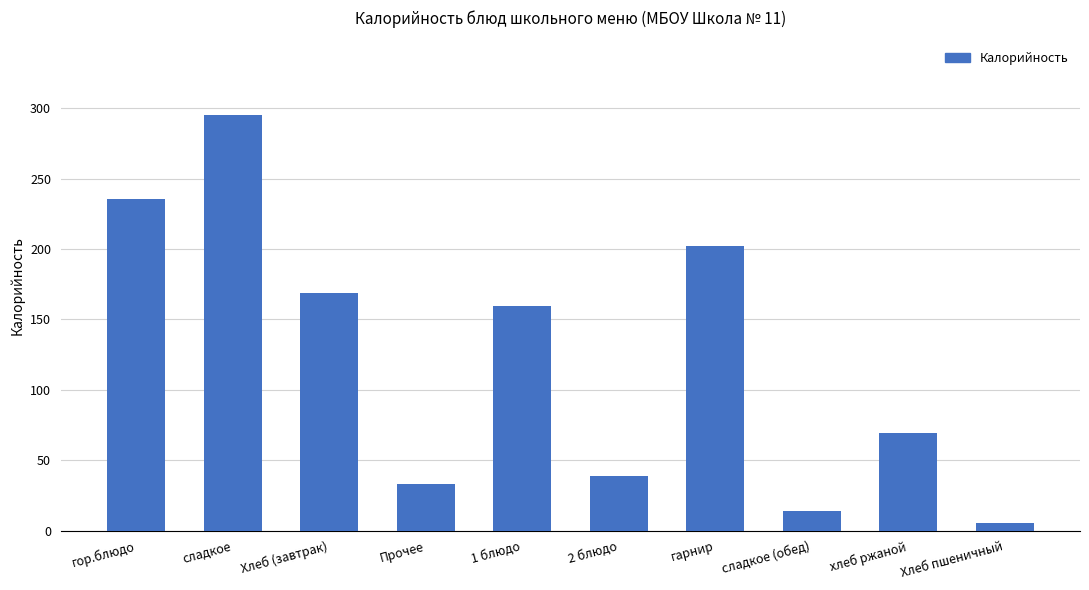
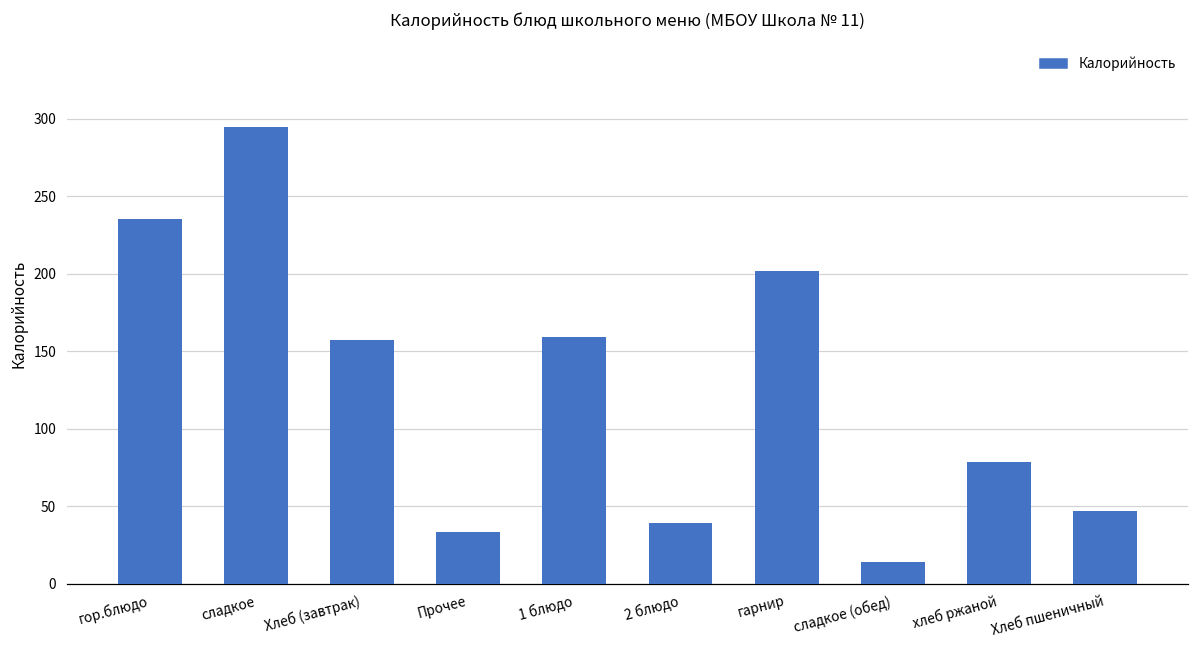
  {
    "гор.блюдо": 235,
    "сладкое": 295,
-   "Хлеб (завтрак)": 169,
+   "Хлеб (завтрак)": 157,
    "Прочее": 33,
    "1 блюдо": 159,
    "2 блюдо": 39,
    "гарнир": 202,
    "сладкое (обед)": 14,
-   "хлеб ржаной": 69,
-   "Хлеб пшеничный": 5
+   "хлеб ржаной": 79,
+   "Хлеб пшеничный": 47
  }
